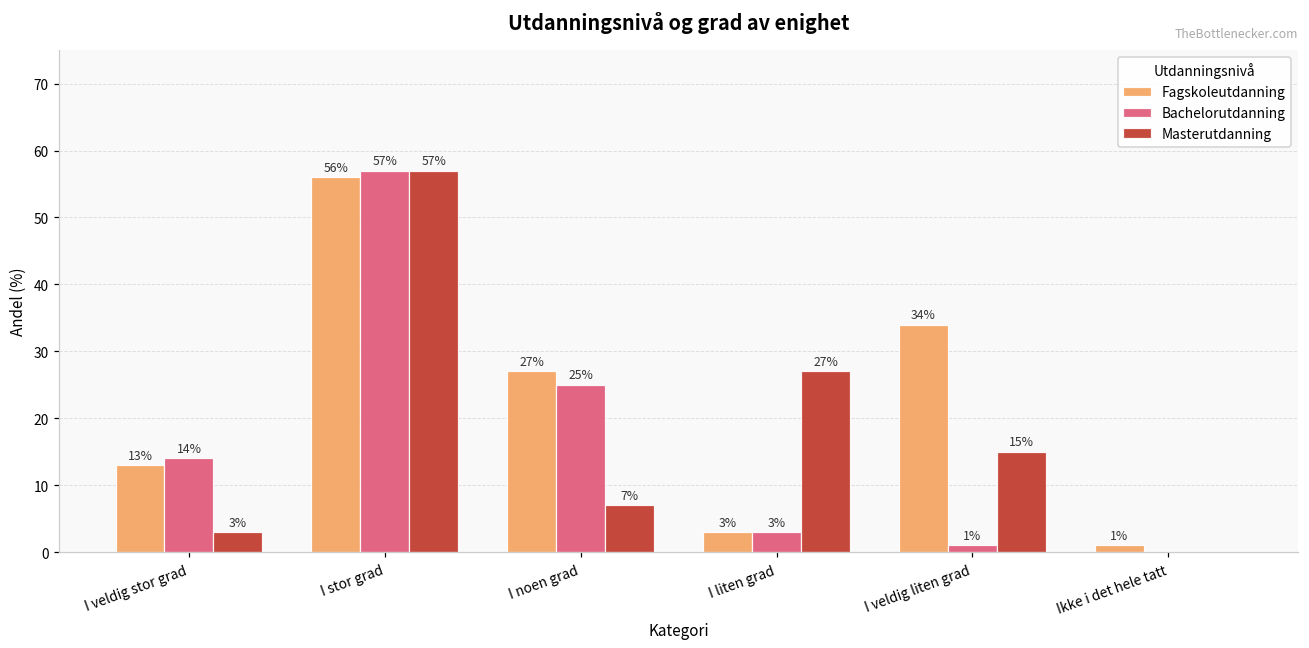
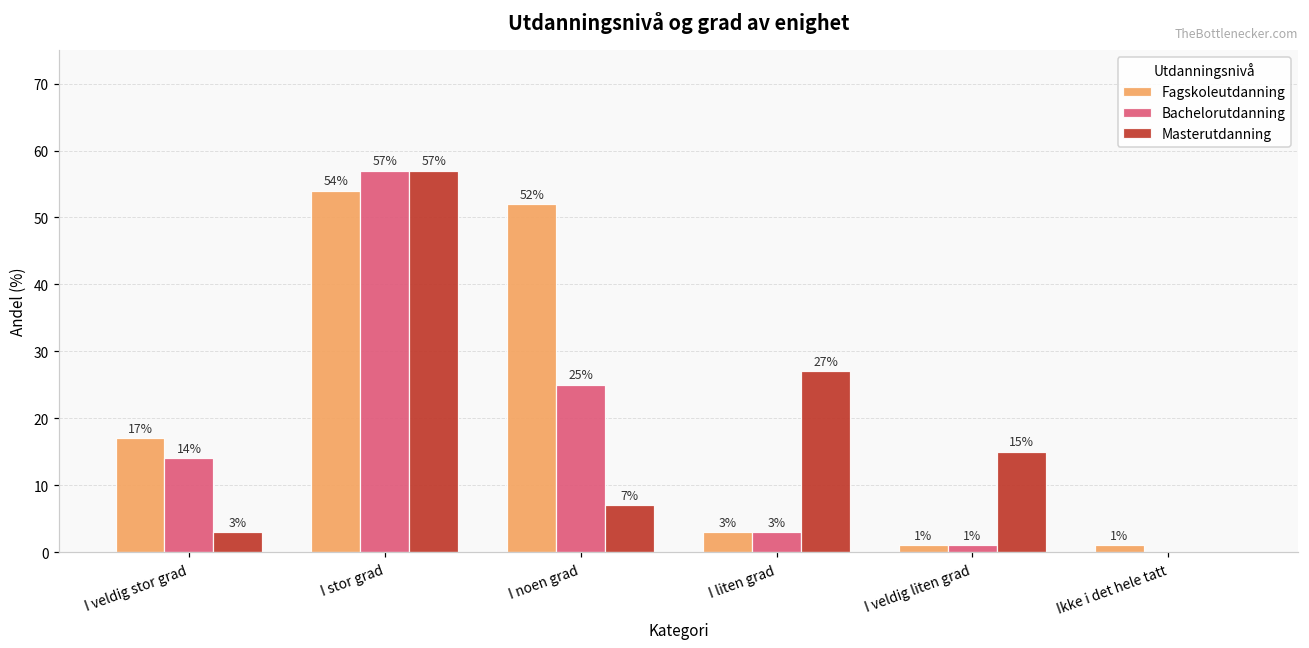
  {
    "Fagskoleutdanning": {
-     "I veldig stor grad": "13%",
-     "I stor grad": "56%",
-     "I noen grad": "27%",
+     "I veldig stor grad": "17%",
+     "I stor grad": "54%",
+     "I noen grad": "52%",
      "I liten grad": "3%",
-     "I veldig liten grad": "34%",
+     "I veldig liten grad": "1%",
      "Ikke i det hele tatt": "1%"
    },
    "Bachelorutdanning": {
      "I veldig stor grad": "14%",
      "I stor grad": "57%",
      "I noen grad": "25%",
      "I liten grad": "3%",
      "I veldig liten grad": "1%"
    },
    "Masterutdanning": {
      "I veldig stor grad": "3%",
      "I stor grad": "57%",
      "I noen grad": "7%",
      "I liten grad": "27%",
      "I veldig liten grad": "15%"
    }
  }
